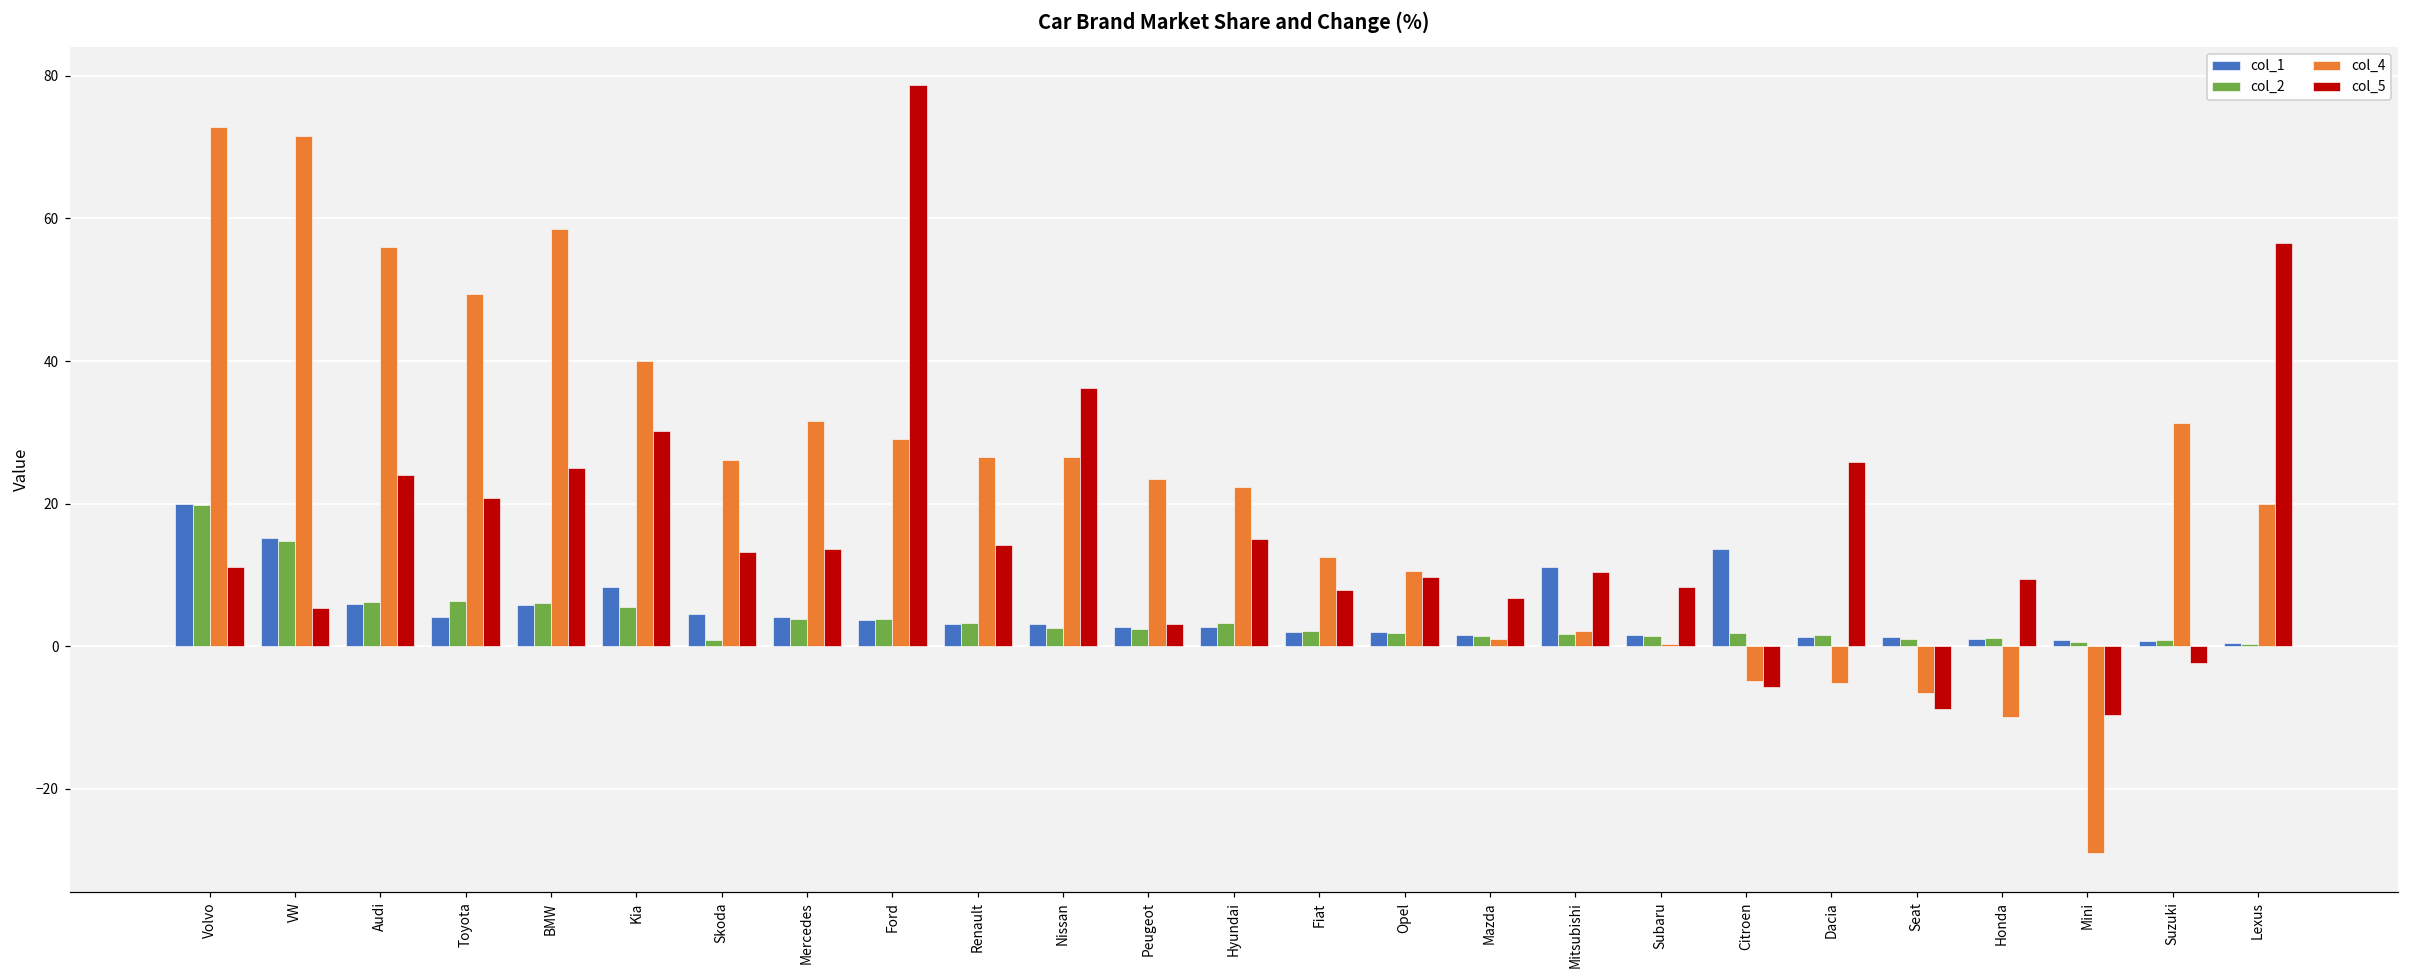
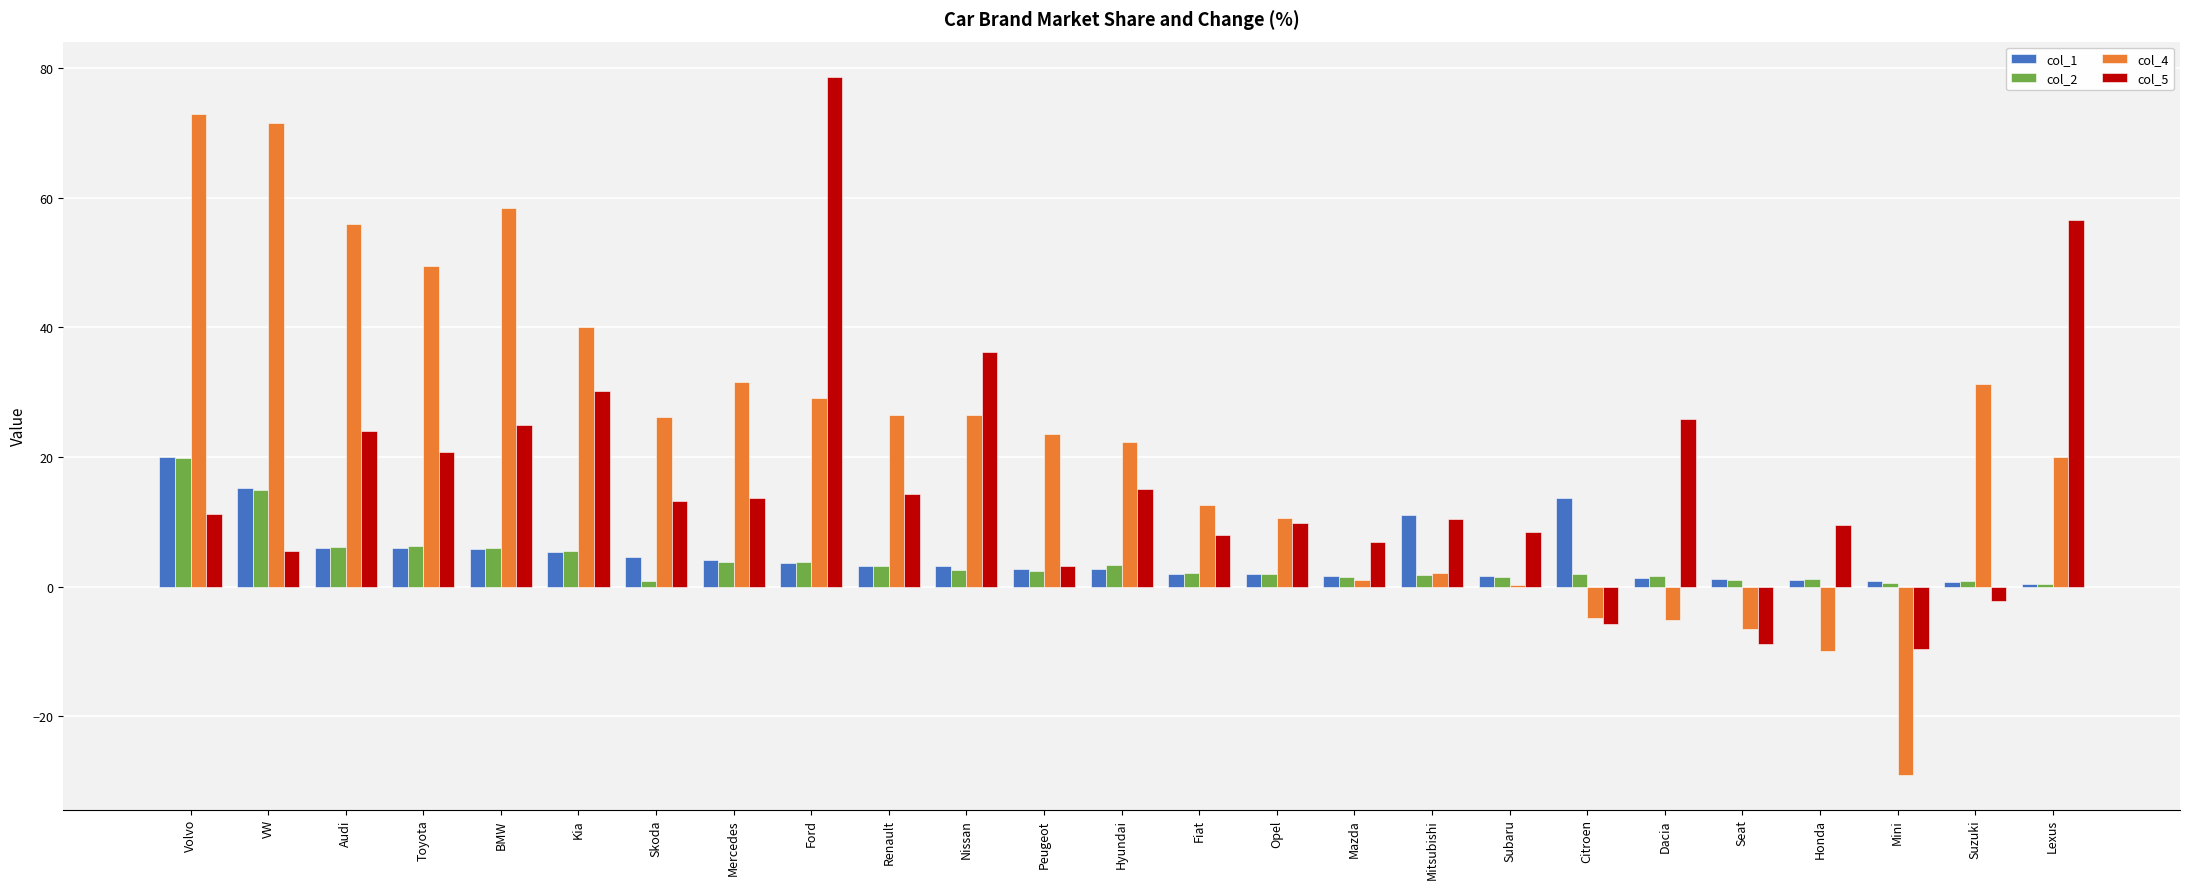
  {
    "col_1": {
      "Volvo": 20,
      "VW": 15,
      "Audi": 6,
-     "Toyota": 4,
+     "Toyota": 6,
      "BMW": 6,
-     "Kia": 8,
+     "Kia": 5,
      "Skoda": 4,
      "Mercedes": 4,
      "Ford": 4,
      "Renault": 3,
      "Nissan": 3,
      "Peugeot": 3,
      "Hyundai": 3,
      "Fiat": 2,
      "Opel": 2,
      "Mazda": 2,
      "Mitsubishi": 11,
      "Subaru": 2,
      "Citroen": 14,
      "Dacia": 1,
      "Seat": 1,
      "Honda": 1,
      "Mini": 1,
      "Suzuki": 1,
      "Lexus": 0
    },
    "col_2": {
      "Volvo": 20,
      "VW": 15,
      "Audi": 6,
      "Toyota": 6,
      "BMW": 6,
      "Kia": 5,
      "Skoda": 1,
      "Mercedes": 4,
      "Ford": 4,
      "Renault": 3,
      "Nissan": 3,
      "Peugeot": 2,
      "Hyundai": 3,
      "Fiat": 2,
      "Opel": 2,
      "Mazda": 1,
      "Mitsubishi": 2,
      "Subaru": 1,
      "Citroen": 2,
      "Dacia": 2,
      "Seat": 1,
      "Honda": 1,
      "Mini": 1,
      "Suzuki": 1
    },
    "col_4": {
      "Volvo": 73,
      "VW": 72,
      "Audi": 56,
      "Toyota": 49,
      "BMW": 58,
      "Kia": 40,
      "Skoda": 26,
      "Mercedes": 32,
      "Ford": 29,
      "Renault": 26,
      "Nissan": 26,
      "Peugeot": 23,
      "Hyundai": 22,
      "Fiat": 13,
      "Opel": 11,
      "Mazda": 1,
      "Mitsubishi": 2,
      "Citroen": -5,
      "Dacia": -5,
      "Seat": -7,
      "Honda": -10,
      "Mini": -29,
      "Suzuki": 31,
      "Lexus": 20
    },
    "col_5": {
      "Volvo": 11,
      "VW": 5,
      "Audi": 24,
      "Toyota": 21,
      "BMW": 25,
      "Kia": 30,
      "Skoda": 13,
      "Mercedes": 14,
      "Ford": 79,
      "Renault": 14,
      "Nissan": 36,
      "Peugeot": 3,
      "Hyundai": 15,
      "Fiat": 8,
      "Opel": 10,
      "Mazda": 7,
      "Mitsubishi": 10,
      "Subaru": 8,
      "Citroen": -6,
      "Dacia": 26,
      "Seat": -9,
      "Honda": 9,
      "Mini": -10,
      "Suzuki": -2,
      "Lexus": 57
    }
  }
